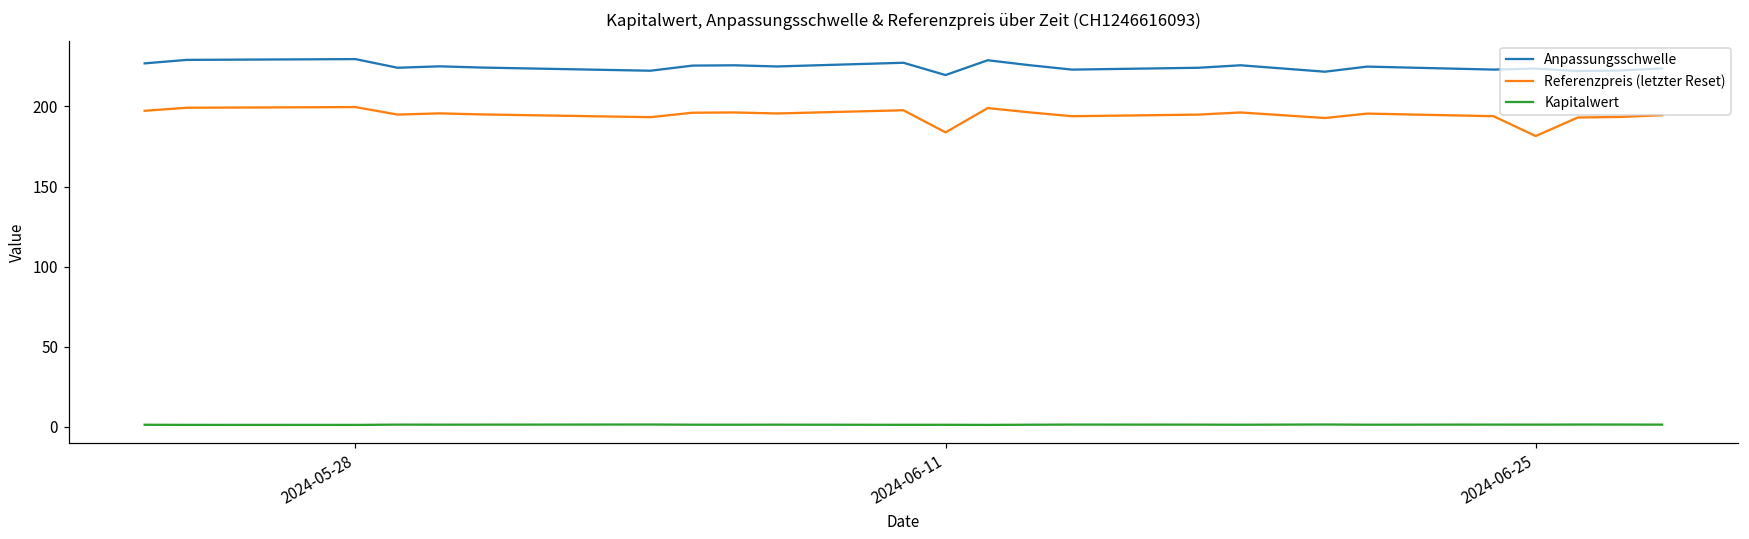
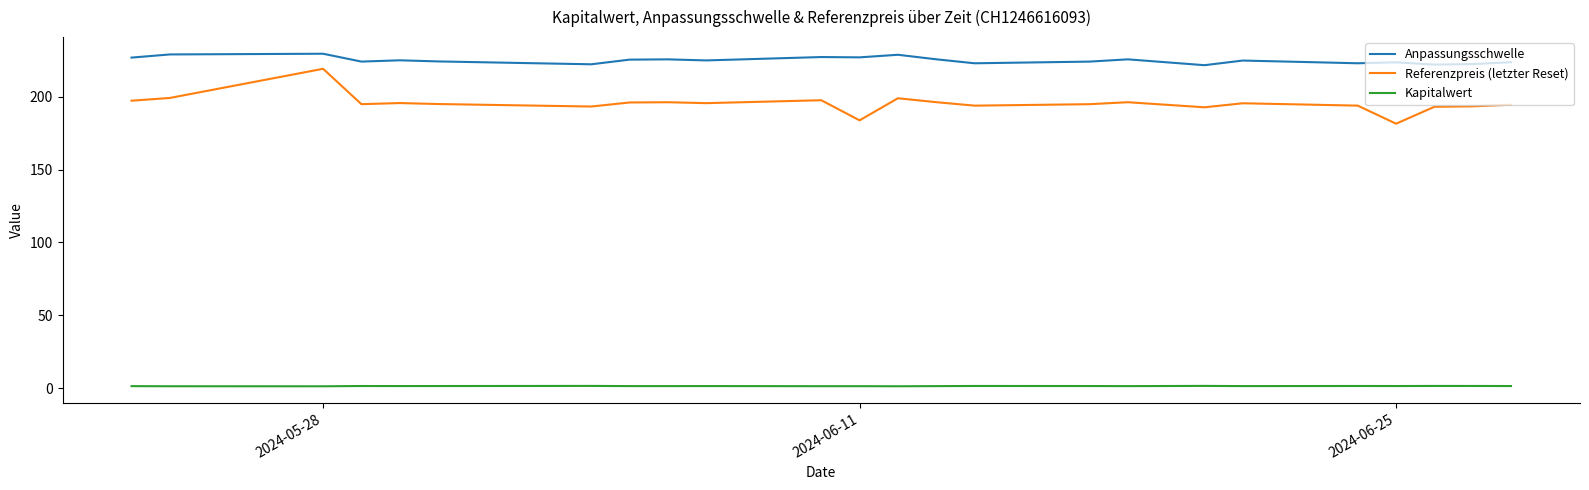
  {
    "Anpassungsschwelle": {
      "2024-05-28": 230,
-     "2024-06-11": 220
+     "2024-06-11": 227
    },
    "Referenzpreis (letzter Reset)": {
-     "2024-05-28": 200,
+     "2024-05-28": 219,
      "2024-06-11": 184,
      "2024-06-25": 182
    },
    "Kapitalwert": {
      "2024-05-28": 1,
      "2024-06-11": 1,
      "2024-06-25": 1
    }
  }
